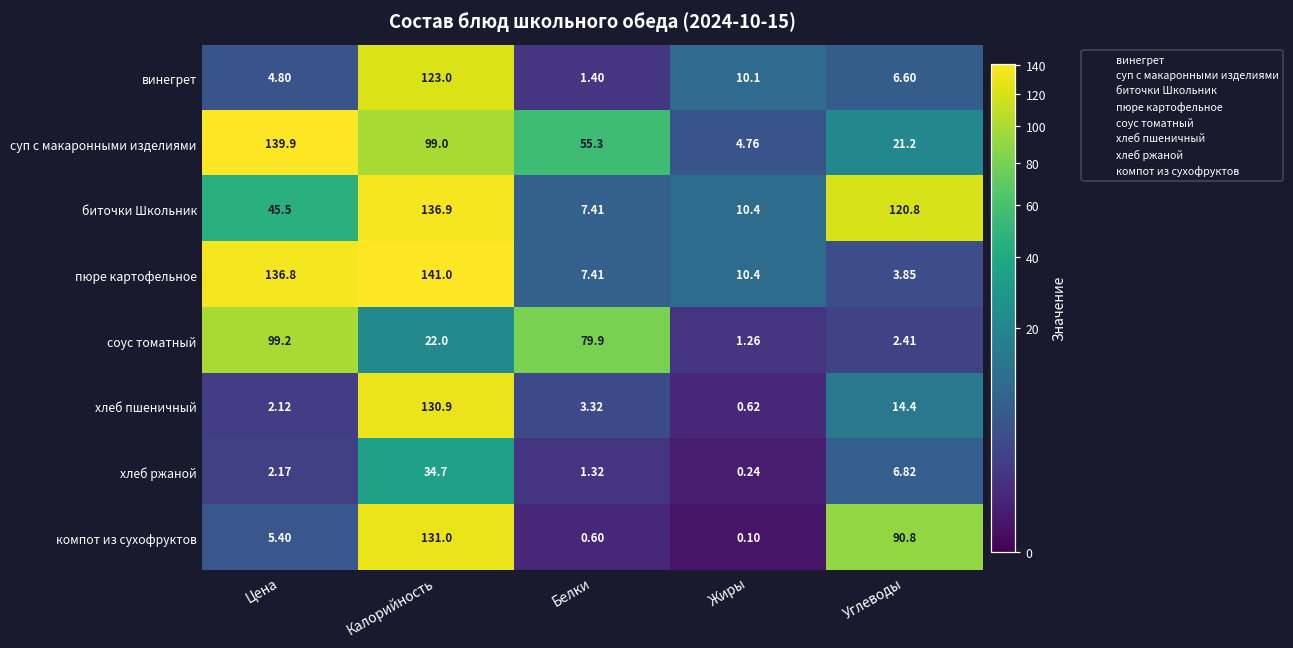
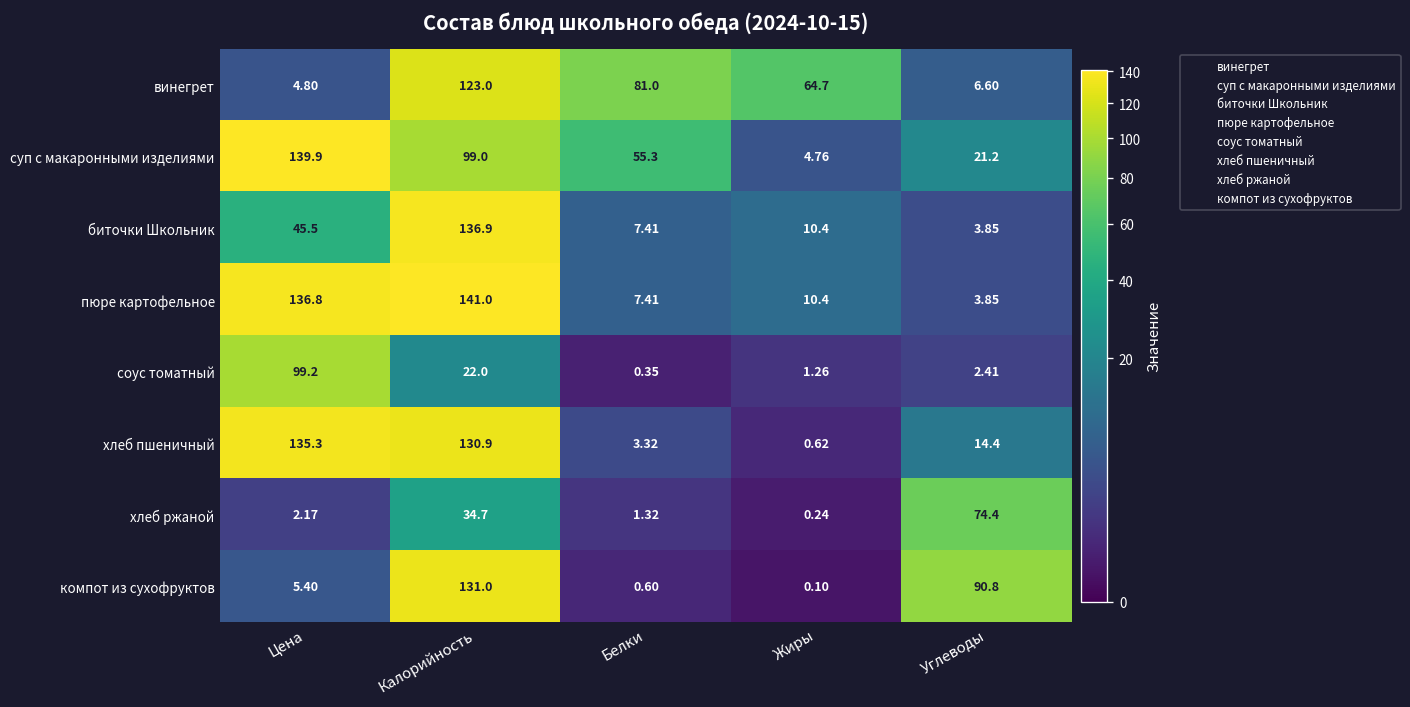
  {
    "винегрет": {
      "Цена": 4.80,
      "Калорийность": 123.0,
-     "Белки": 1.40,
-     "Жиры": 10.1,
+     "Белки": 81.0,
+     "Жиры": 64.7,
      "Углеводы": 6.60
    },
    "суп с макаронными изделиями": {
      "Цена": 139.9,
      "Калорийность": 99.0,
      "Белки": 55.3,
      "Жиры": 4.76,
      "Углеводы": 21.2
    },
    "биточки Школьник": {
      "Цена": 45.5,
      "Калорийность": 136.9,
      "Белки": 7.41,
      "Жиры": 10.4,
-     "Углеводы": 120.8
+     "Углеводы": 3.85
    },
    "пюре картофельное": {
      "Цена": 136.8,
      "Калорийность": 141.0,
      "Белки": 7.41,
      "Жиры": 10.4,
      "Углеводы": 3.85
    },
    "соус томатный": {
      "Цена": 99.2,
      "Калорийность": 22.0,
-     "Белки": 79.9,
+     "Белки": 0.35,
      "Жиры": 1.26,
      "Углеводы": 2.41
    },
    "хлеб пшеничный": {
-     "Цена": 2.12,
+     "Цена": 135.3,
      "Калорийность": 130.9,
      "Белки": 3.32,
      "Жиры": 0.62,
      "Углеводы": 14.4
    },
    "хлеб ржаной": {
      "Цена": 2.17,
      "Калорийность": 34.7,
      "Белки": 1.32,
      "Жиры": 0.24,
-     "Углеводы": 6.82
+     "Углеводы": 74.4
    },
    "компот из сухофруктов": {
      "Цена": 5.40,
      "Калорийность": 131.0,
      "Белки": 0.60,
      "Жиры": 0.10,
      "Углеводы": 90.8
    }
  }
